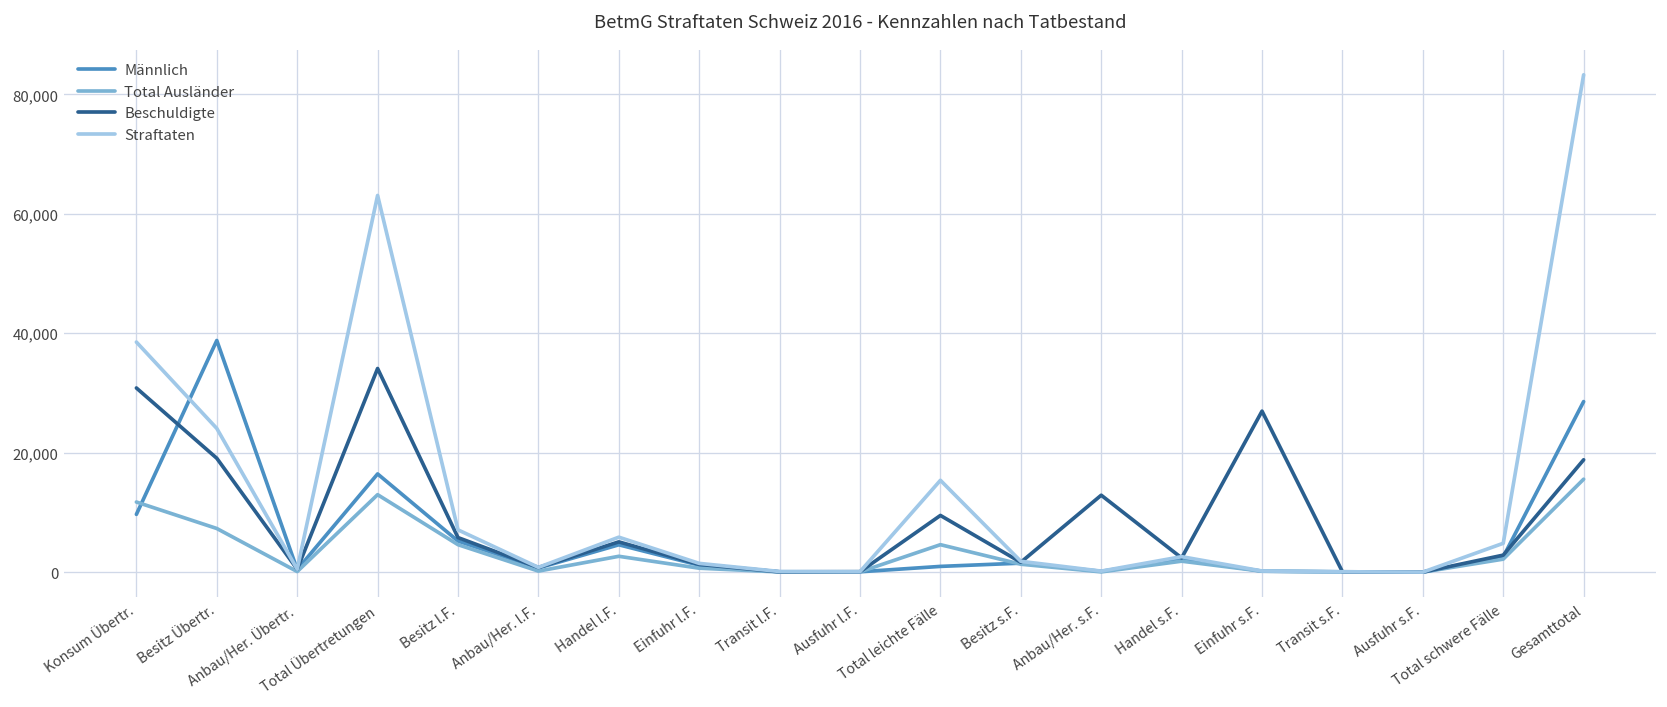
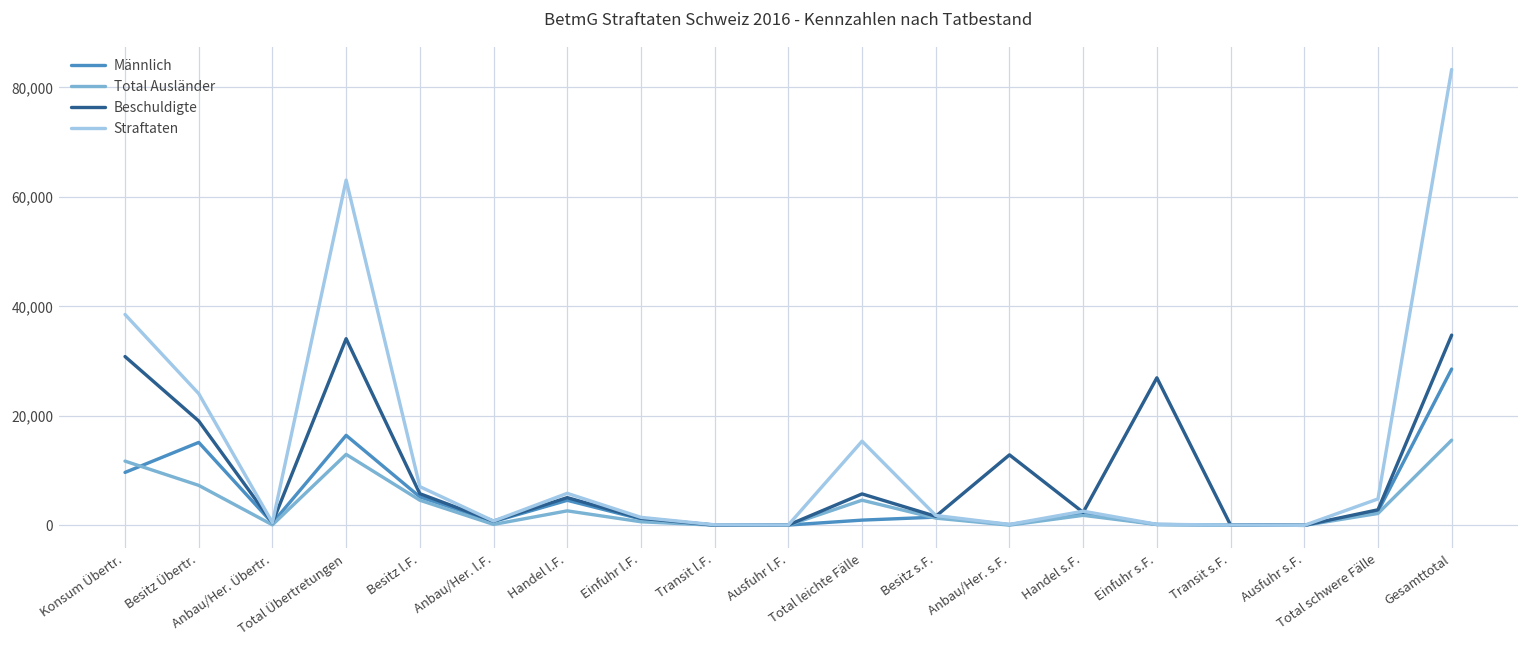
  {
    "Männlich": {
      "Konsum Übertr.": "10,000",
-     "Besitz Übertr.": "39,000",
+     "Besitz Übertr.": "15,000",
      "Total Übertretungen": "16,000",
      "Besitz l.F.": "5,000",
      "Total leichte Fälle": "1,000",
      "Gesamttotal": "29,000"
    },
    "Beschuldigte": {
      "Konsum Übertr.": "31,000",
      "Besitz Übertr.": "19,000",
      "Total Übertretungen": "34,000",
      "Besitz l.F.": "6,000",
-     "Total leichte Fälle": "9,000",
+     "Total leichte Fälle": "6,000",
      "Anbau/Her. s.F.": "13,000",
      "Einfuhr s.F.": "27,000",
-     "Gesamttotal": "19,000"
+     "Gesamttotal": "35,000"
    }
  }
